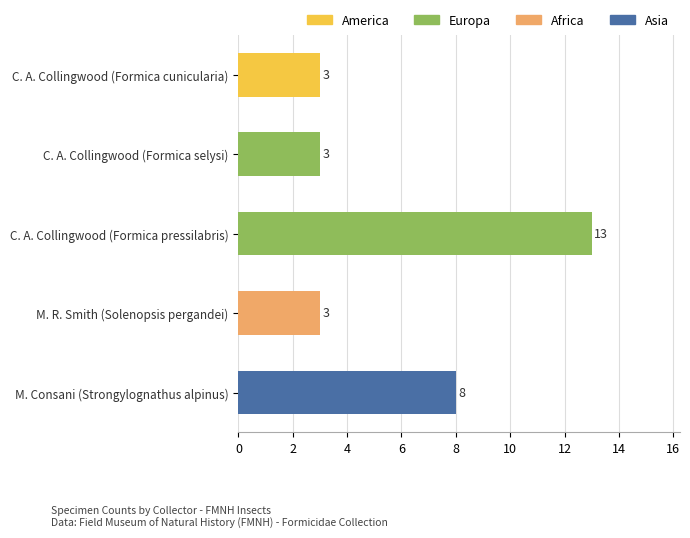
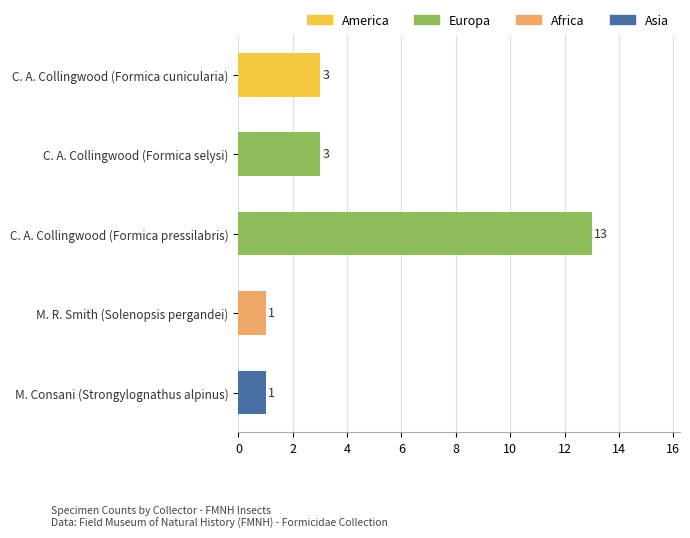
  {
    "C. A. Collingwood (Formica cunicularia)": 3,
    "C. A. Collingwood (Formica selysi)": 3,
    "C. A. Collingwood (Formica pressilabris)": 13,
-   "M. R. Smith (Solenopsis pergandei)": 3,
-   "M. Consani (Strongylognathus alpinus)": 8
+   "M. R. Smith (Solenopsis pergandei)": 1,
+   "M. Consani (Strongylognathus alpinus)": 1
  }
